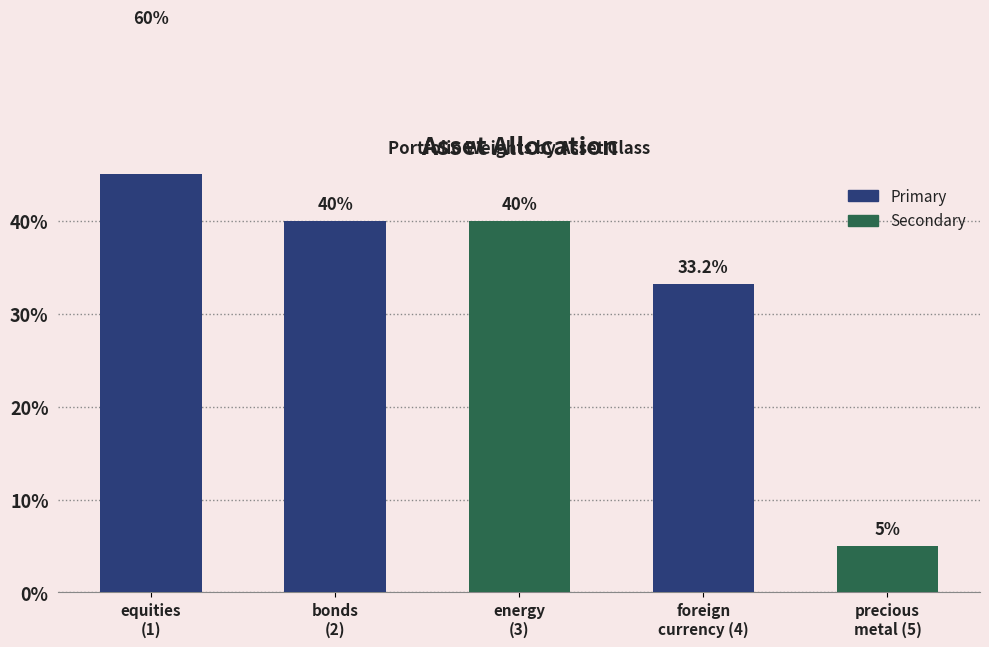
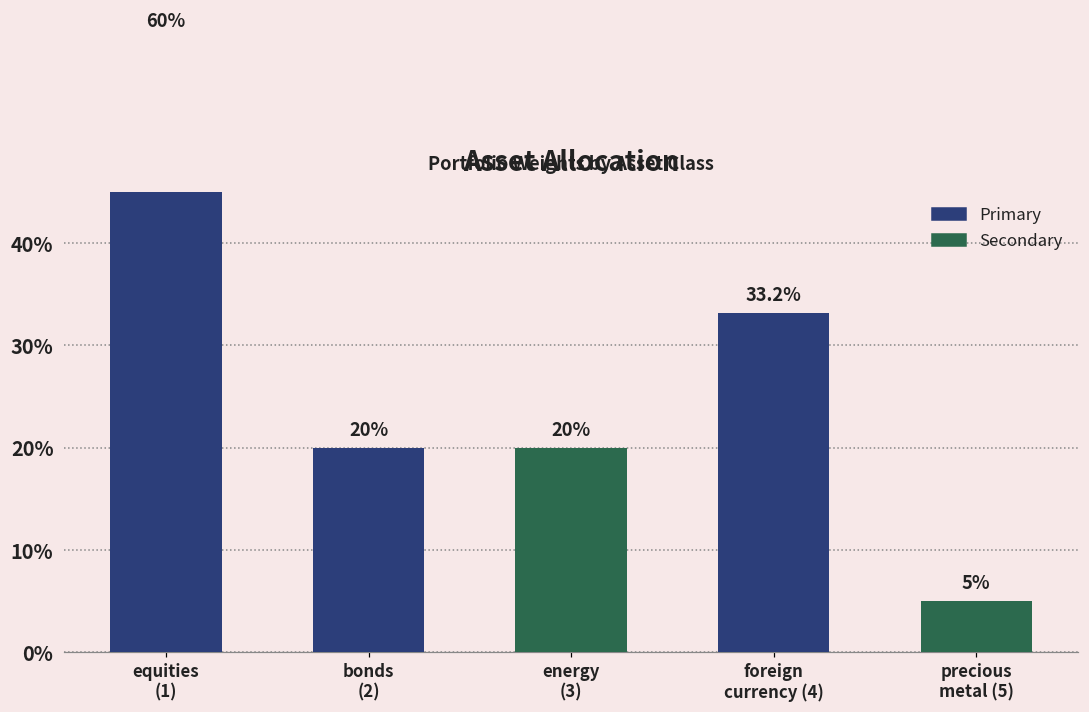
  {
-   "bonds (2)": "40%",
-   "energy (3)": "40%",
+   "bonds (2)": "20%",
+   "energy (3)": "20%",
    "foreign currency (4)": "33.2%",
    "precious metal (5)": "5%"
  }
